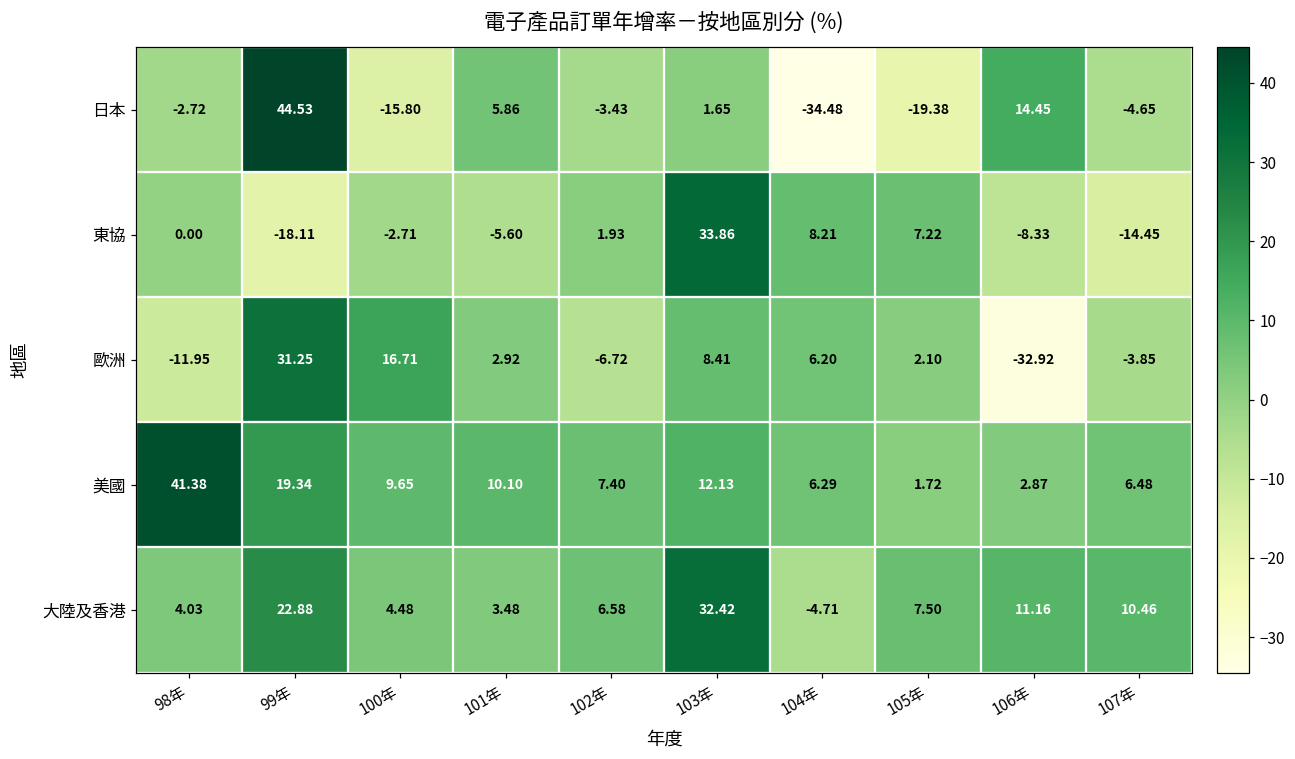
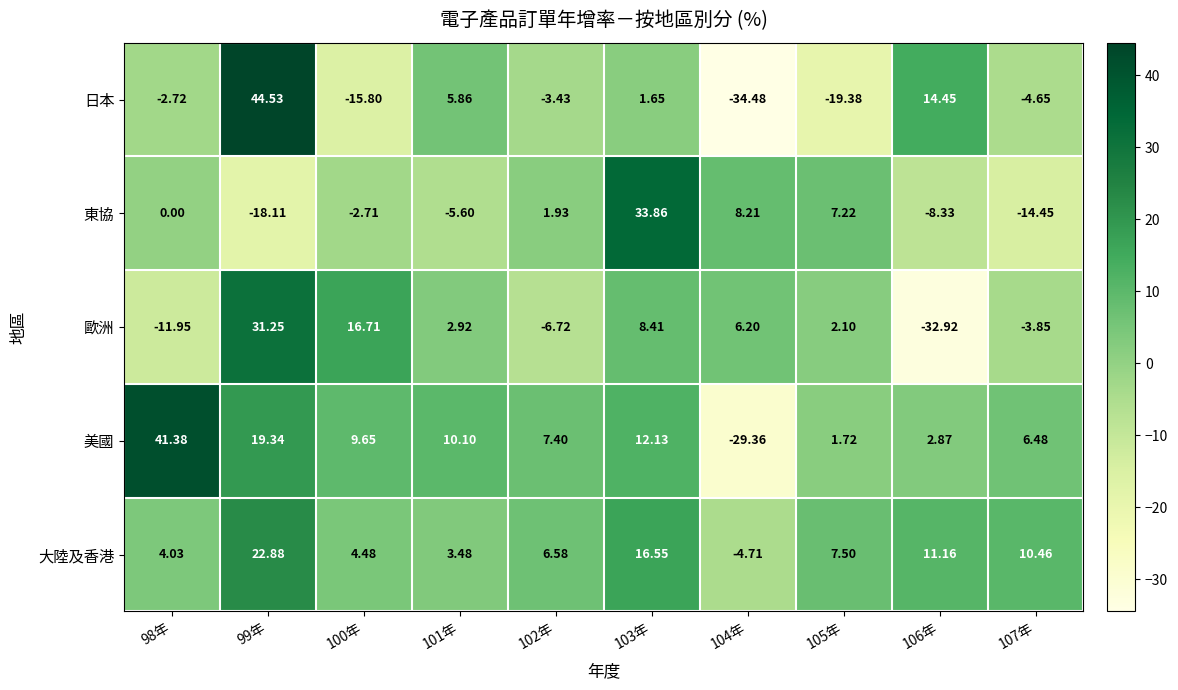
  {
    "日本": {
      "98年": -2.72,
      "99年": 44.53,
      "100年": -15.80,
      "101年": 5.86,
      "102年": -3.43,
      "103年": 1.65,
      "104年": -34.48,
      "105年": -19.38,
      "106年": 14.45,
      "107年": -4.65
    },
    "東協": {
      "98年": 0.00,
      "99年": -18.11,
      "100年": -2.71,
      "101年": -5.60,
      "102年": 1.93,
      "103年": 33.86,
      "104年": 8.21,
      "105年": 7.22,
      "106年": -8.33,
      "107年": -14.45
    },
    "歐洲": {
      "98年": -11.95,
      "99年": 31.25,
      "100年": 16.71,
      "101年": 2.92,
      "102年": -6.72,
      "103年": 8.41,
      "104年": 6.20,
      "105年": 2.10,
      "106年": -32.92,
      "107年": -3.85
    },
    "美國": {
      "98年": 41.38,
      "99年": 19.34,
      "100年": 9.65,
      "101年": 10.10,
      "102年": 7.40,
      "103年": 12.13,
-     "104年": 6.29,
+     "104年": -29.36,
      "105年": 1.72,
      "106年": 2.87,
      "107年": 6.48
    },
    "大陸及香港": {
      "98年": 4.03,
      "99年": 22.88,
      "100年": 4.48,
      "101年": 3.48,
      "102年": 6.58,
-     "103年": 32.42,
+     "103年": 16.55,
      "104年": -4.71,
      "105年": 7.50,
      "106年": 11.16,
      "107年": 10.46
    }
  }
